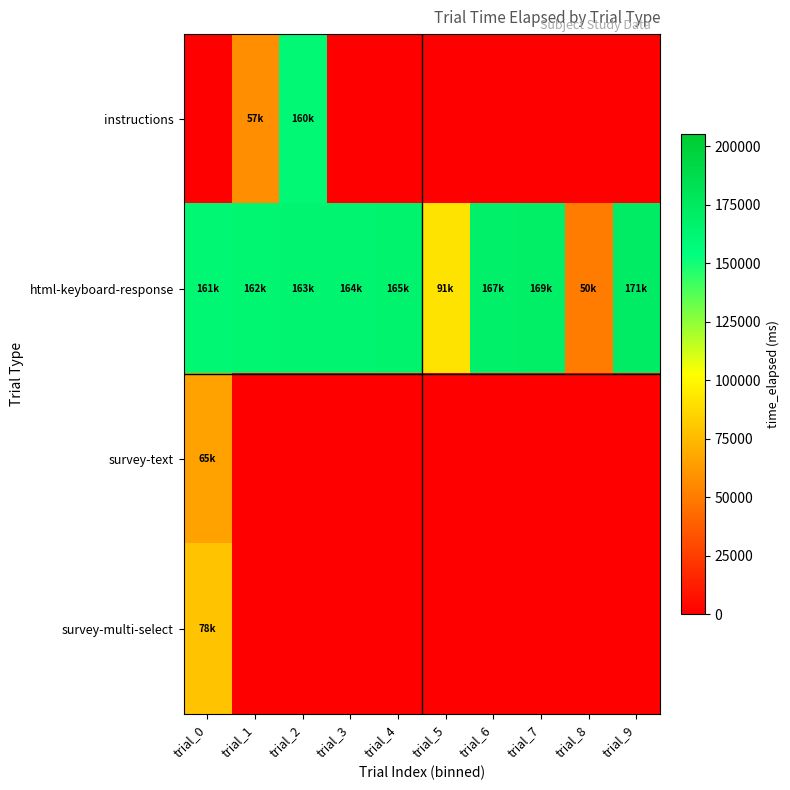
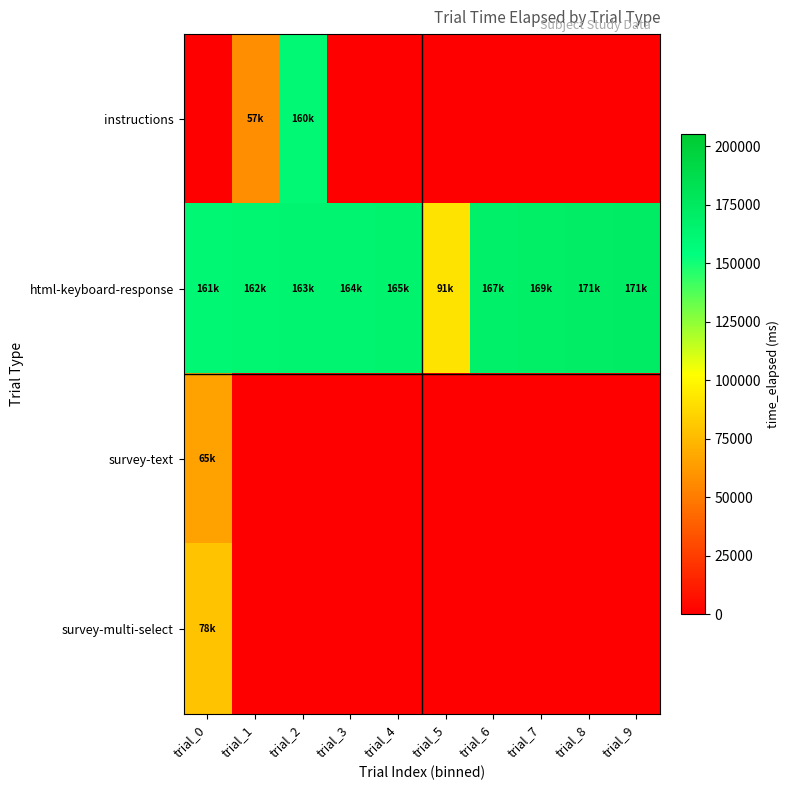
  {
    "instructions": {
      "trial_1": "57k",
      "trial_2": "160k"
    },
    "html-keyboard-response": {
      "trial_0": "161k",
      "trial_1": "162k",
      "trial_2": "163k",
      "trial_3": "164k",
      "trial_4": "165k",
      "trial_5": "91k",
      "trial_6": "167k",
      "trial_7": "169k",
-     "trial_8": "50k",
+     "trial_8": "171k",
      "trial_9": "171k"
    },
    "survey-text": {
      "trial_0": "65k"
    },
    "survey-multi-select": {
      "trial_0": "78k"
    }
  }
